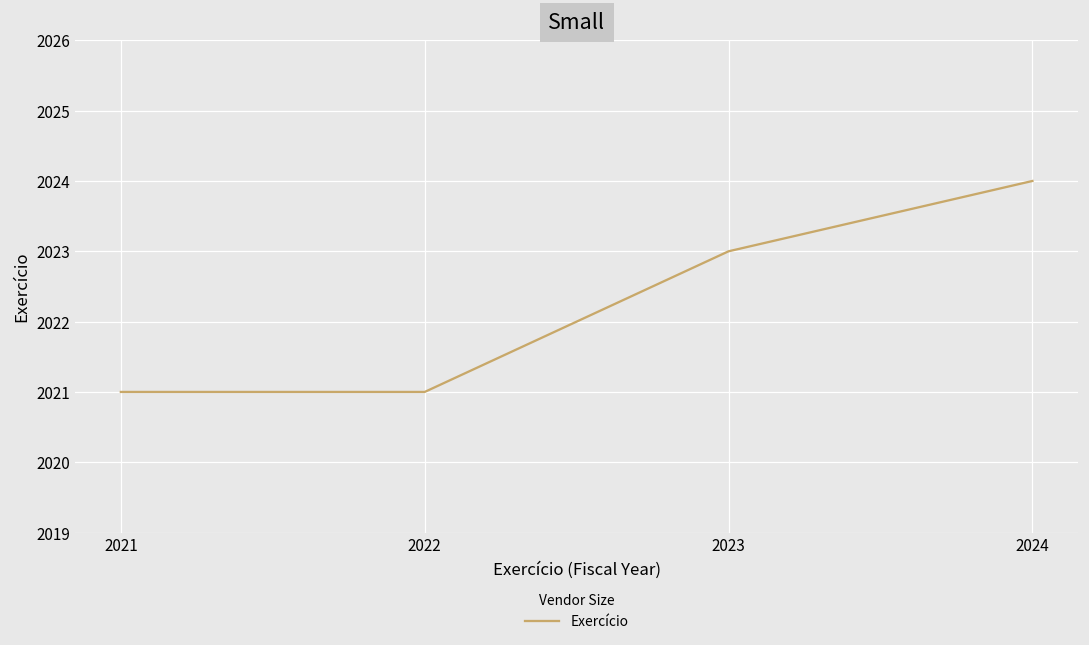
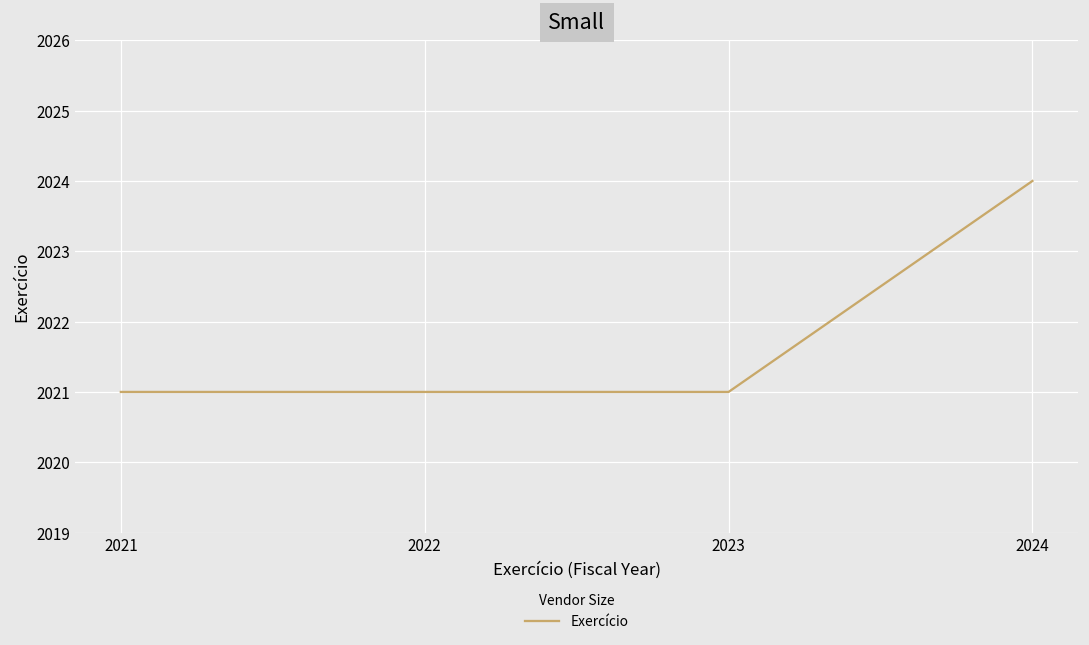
  {
    "2021": 2021,
    "2022": 2021,
-   "2023": 2023,
+   "2023": 2021,
    "2024": 2024
  }
